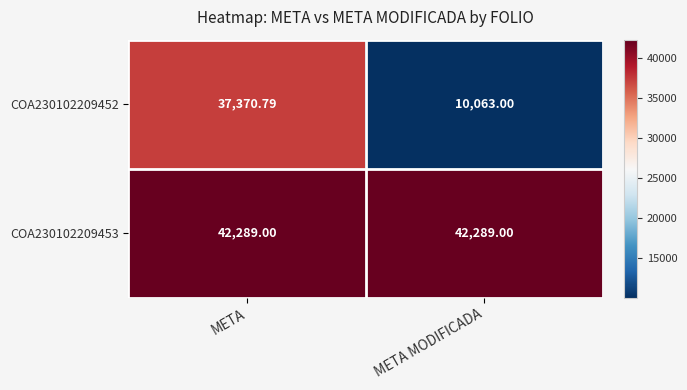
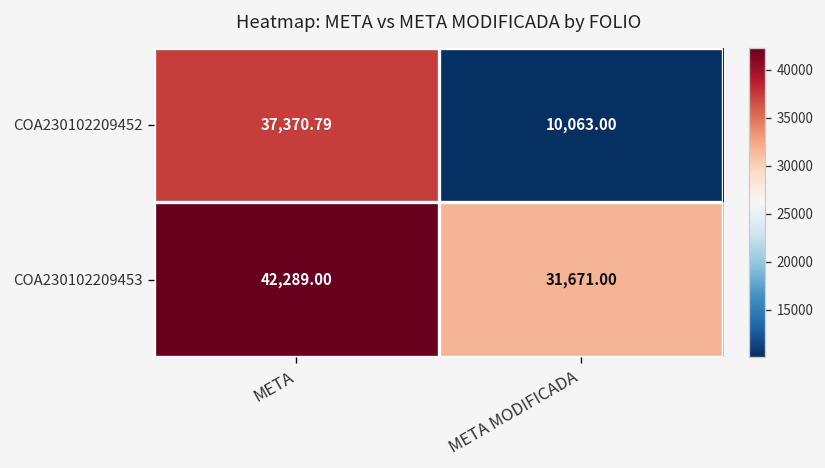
  {
    "COA230102209452": {
      "META": "37,370.79",
      "META MODIFICADA": "10,063.00"
    },
    "COA230102209453": {
      "META": "42,289.00",
-     "META MODIFICADA": "42,289.00"
+     "META MODIFICADA": "31,671.00"
    }
  }
